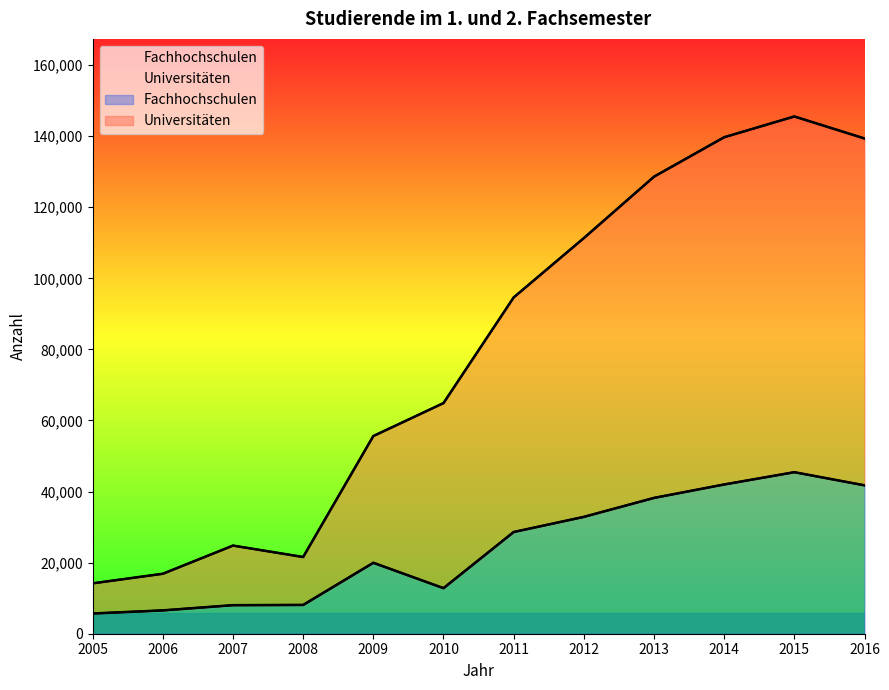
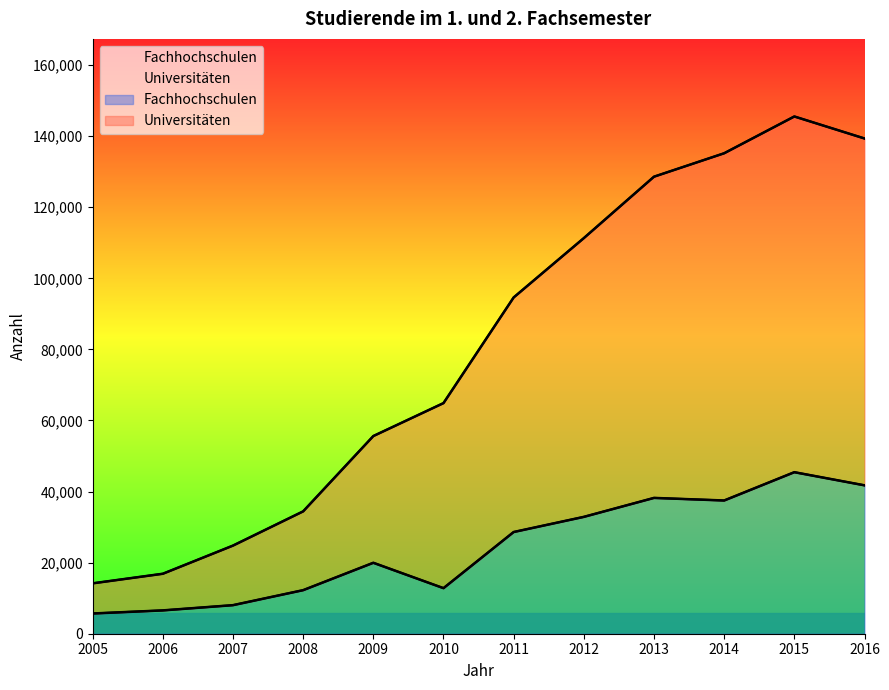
  {
    "Fachhochschulen": {
      "2006": "7,000",
      "2007": "8,000",
-     "2008": "8,000",
+     "2008": "12,000",
      "2009": "20,000",
      "2010": "13,000",
      "2011": "29,000",
      "2012": "33,000",
      "2013": "38,000",
-     "2014": "42,000",
+     "2014": "37,000",
      "2015": "45,000",
      "2016": "42,000"
    },
    "Universitäten": {
      "2005": "8,000",
      "2006": "10,000",
      "2007": "17,000",
-     "2008": "13,000",
+     "2008": "22,000",
      "2009": "36,000",
      "2010": "52,000",
      "2011": "66,000",
      "2012": "78,000",
      "2013": "90,000",
      "2014": "98,000",
      "2015": "100,000",
      "2016": "98,000"
    }
  }
